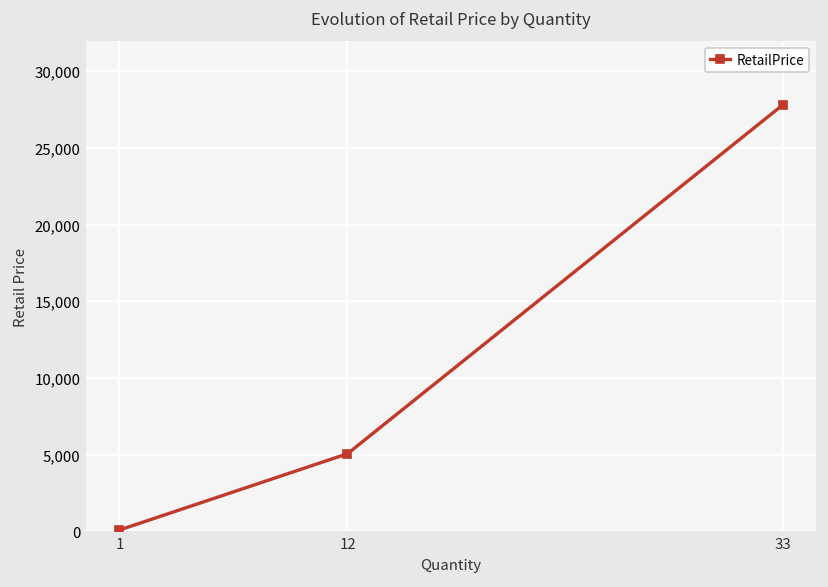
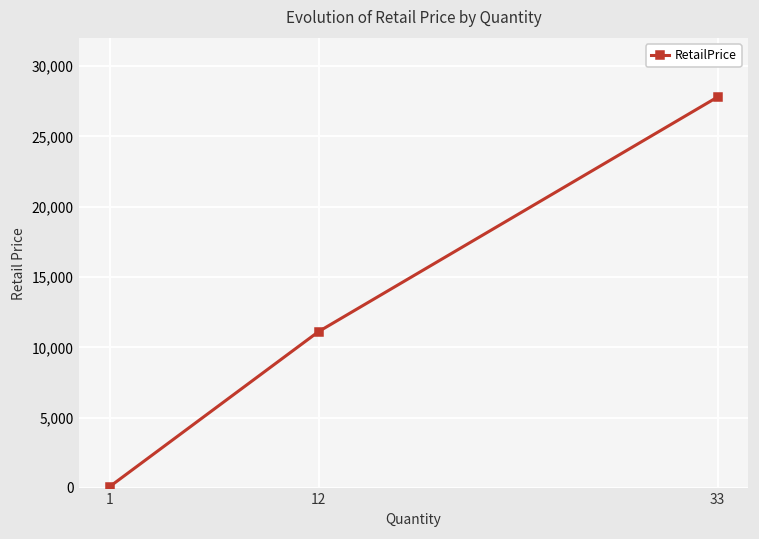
  {
    "1": "100",
-   "12": "5,100",
+   "12": "11,100",
    "33": "27,800"
  }
